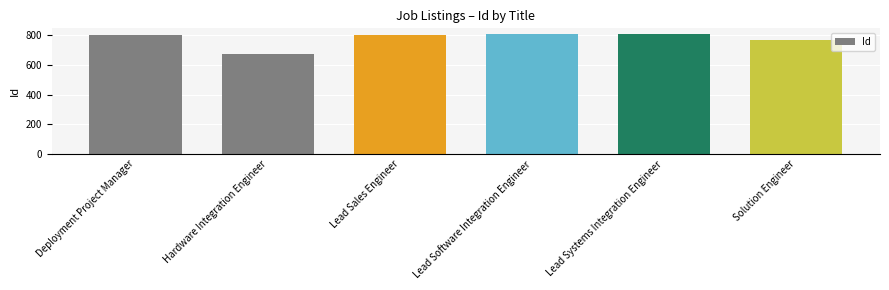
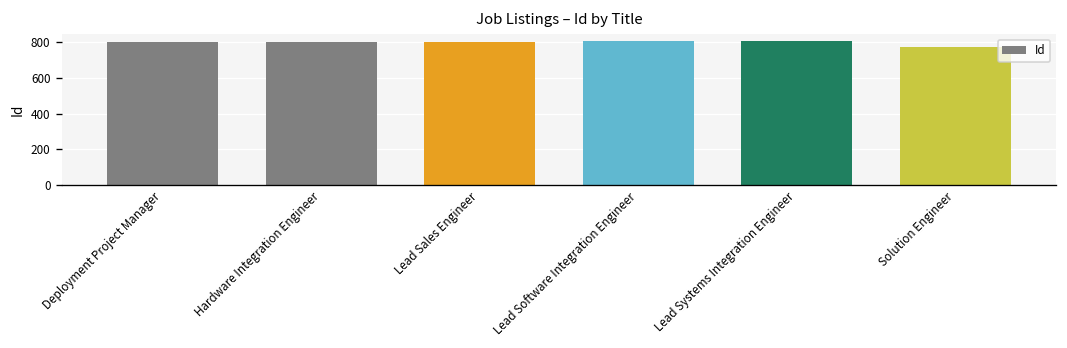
  {
    "Deployment Project Manager": 800,
-   "Hardware Integration Engineer": 670,
+   "Hardware Integration Engineer": 800,
    "Lead Sales Engineer": 800,
    "Lead Software Integration Engineer": 810,
    "Lead Systems Integration Engineer": 810,
    "Solution Engineer": 770
  }
